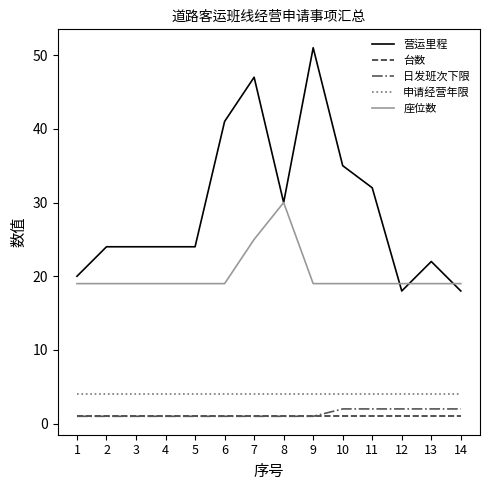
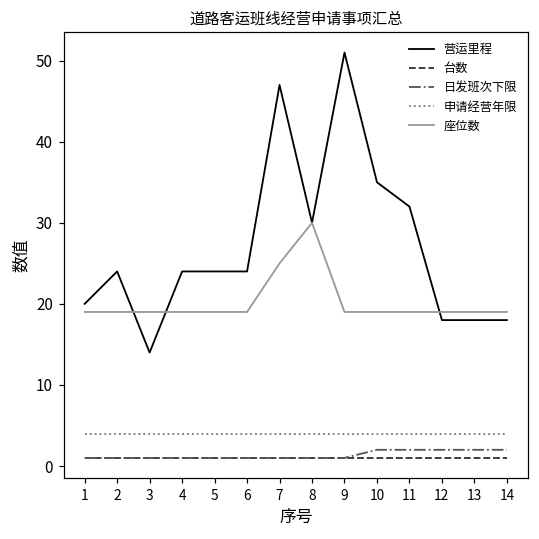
  {
    "营运里程": {
      "1": 20,
      "2": 24,
-     "3": 24,
+     "3": 14,
      "4": 24,
      "5": 24,
-     "6": 41,
+     "6": 24,
      "7": 47,
      "9": 51,
      "10": 35,
      "11": 32,
      "12": 18,
-     "13": 22,
+     "13": 18,
      "14": 18
    }
  }
